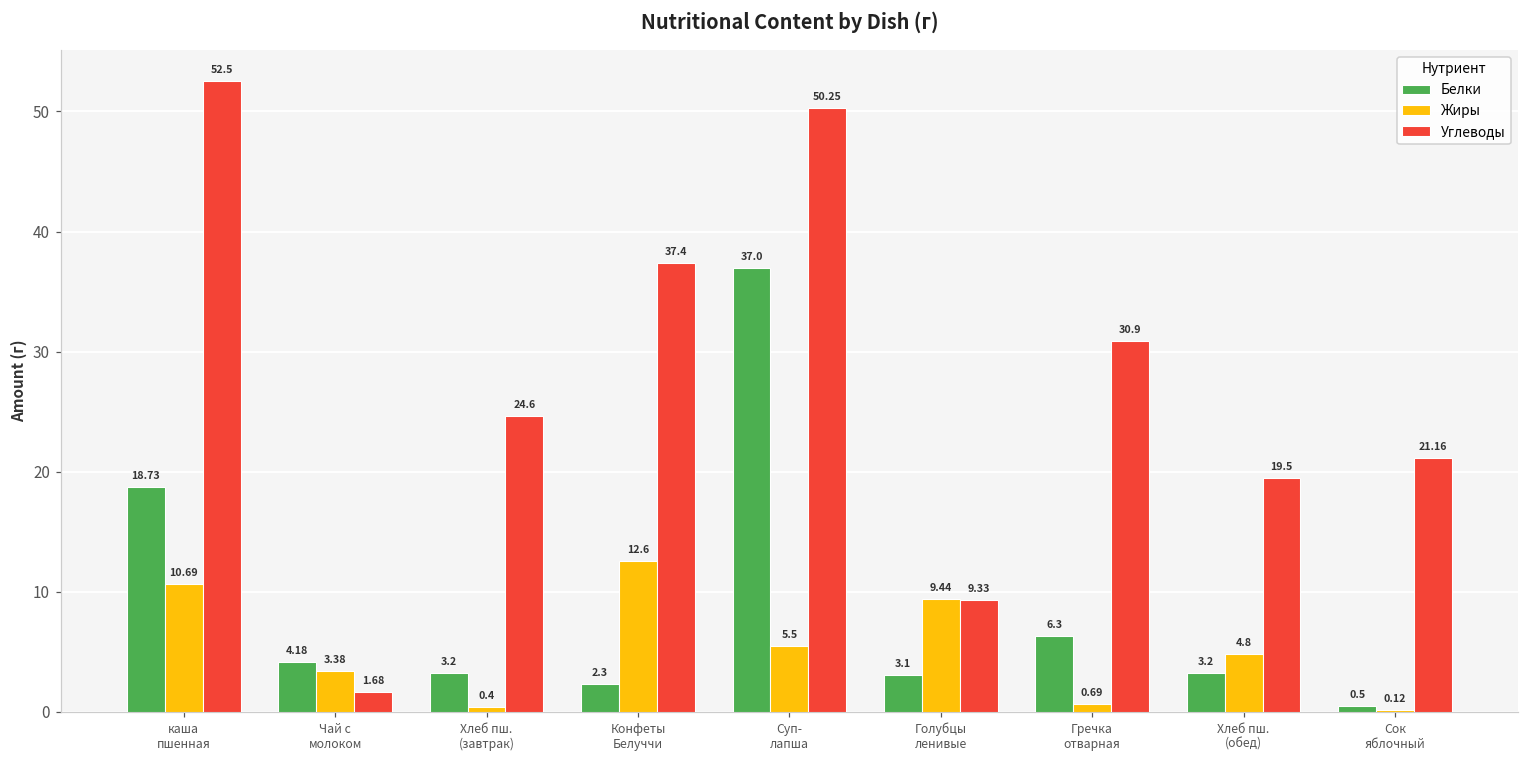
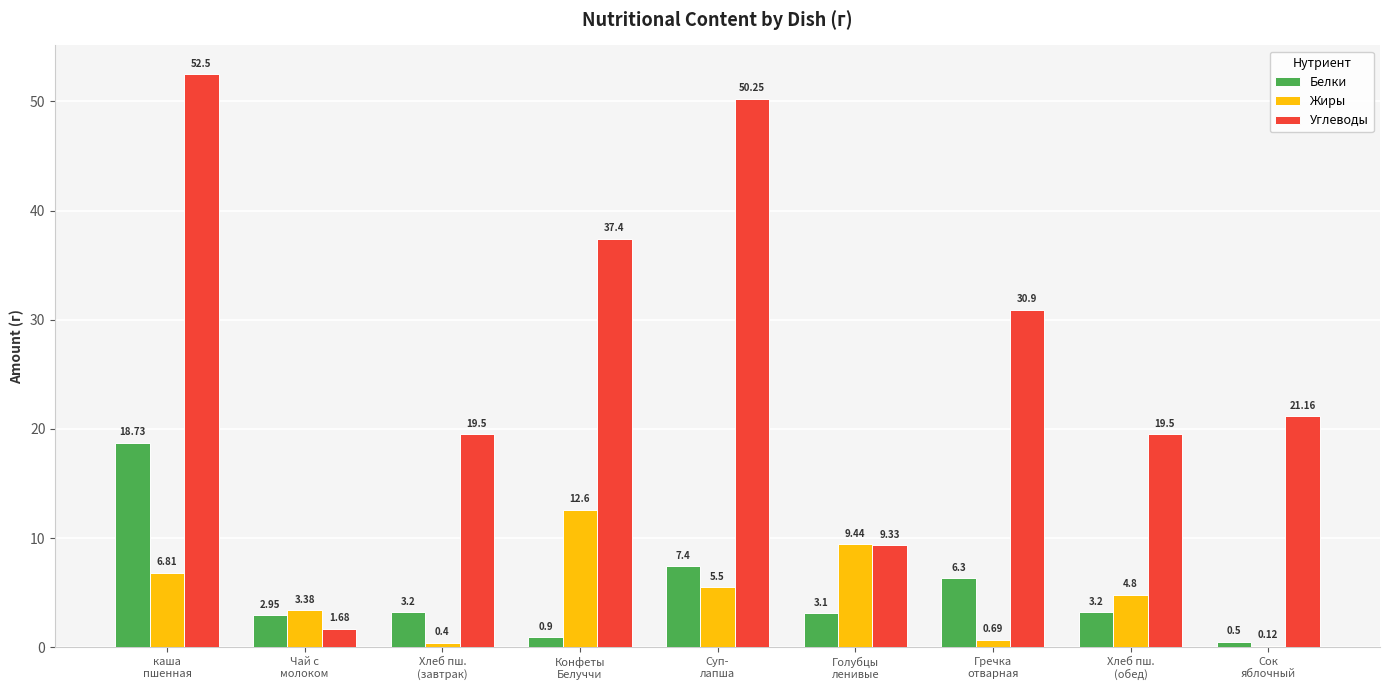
  {
    "Белки": {
      "каша пшенная": 18.73,
-     "Чай с молоком": 4.18,
+     "Чай с молоком": 2.95,
      "Хлеб пш. (завтрак)": 3.2,
-     "Конфеты Белуччи": 2.3,
-     "Суп- лапша": 37.0,
+     "Конфеты Белуччи": 0.9,
+     "Суп- лапша": 7.4,
      "Голубцы ленивые": 3.1,
      "Гречка отварная": 6.3,
      "Хлеб пш. (обед)": 3.2,
      "Сок яблочный": 0.5
    },
    "Жиры": {
-     "каша пшенная": 10.69,
+     "каша пшенная": 6.81,
      "Чай с молоком": 3.38,
      "Хлеб пш. (завтрак)": 0.4,
      "Конфеты Белуччи": 12.6,
      "Суп- лапша": 5.5,
      "Голубцы ленивые": 9.44,
      "Гречка отварная": 0.69,
      "Хлеб пш. (обед)": 4.8,
      "Сок яблочный": 0.12
    },
    "Углеводы": {
      "каша пшенная": 52.5,
      "Чай с молоком": 1.68,
-     "Хлеб пш. (завтрак)": 24.6,
+     "Хлеб пш. (завтрак)": 19.5,
      "Конфеты Белуччи": 37.4,
      "Суп- лапша": 50.25,
      "Голубцы ленивые": 9.33,
      "Гречка отварная": 30.9,
      "Хлеб пш. (обед)": 19.5,
      "Сок яблочный": 21.16
    }
  }
